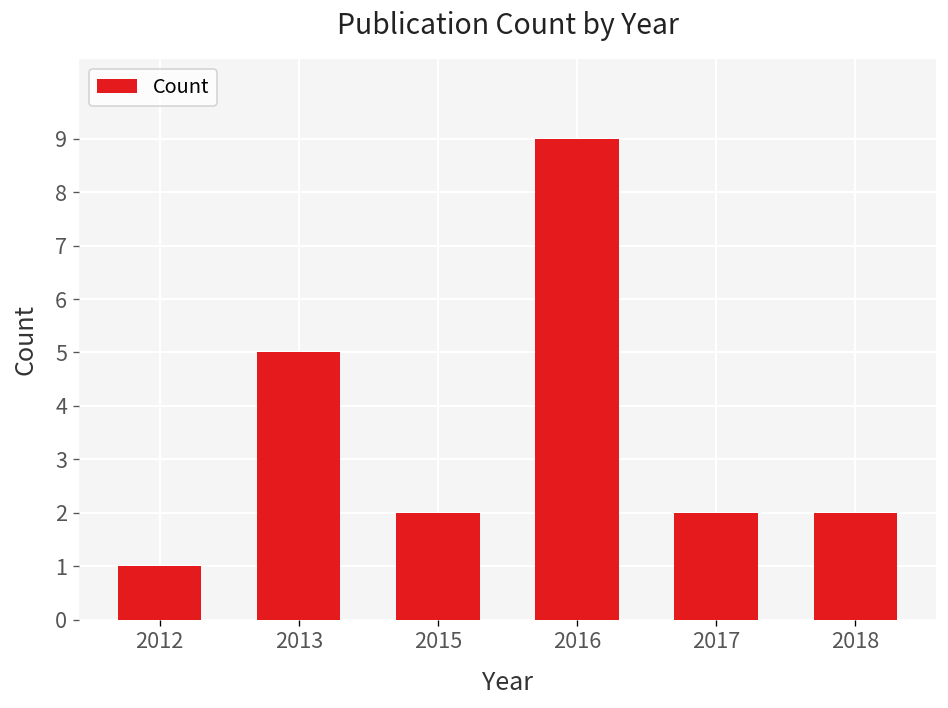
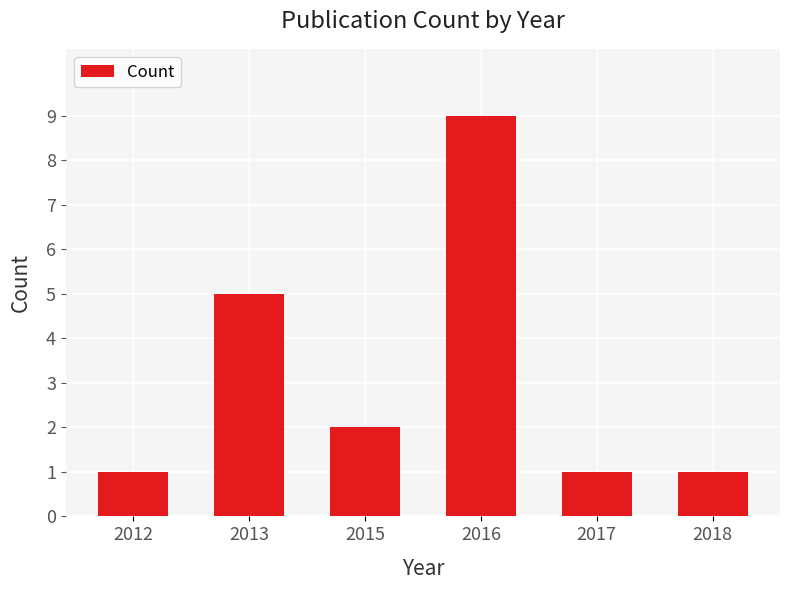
  {
    "2012": 1,
    "2013": 5,
    "2015": 2,
    "2016": 9,
-   "2017": 2,
-   "2018": 2
+   "2017": 1,
+   "2018": 1
  }
